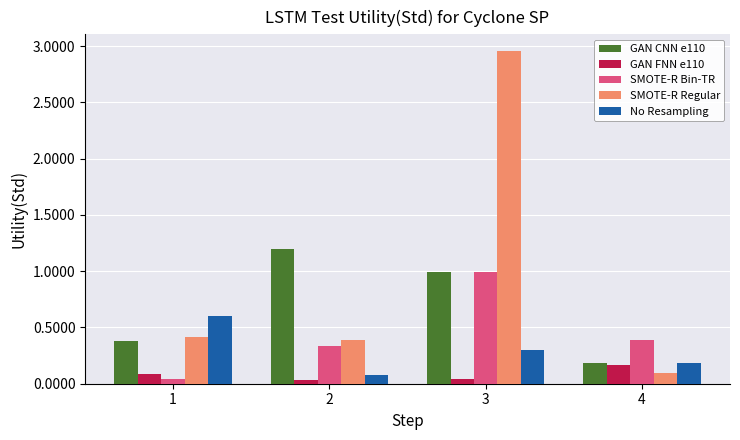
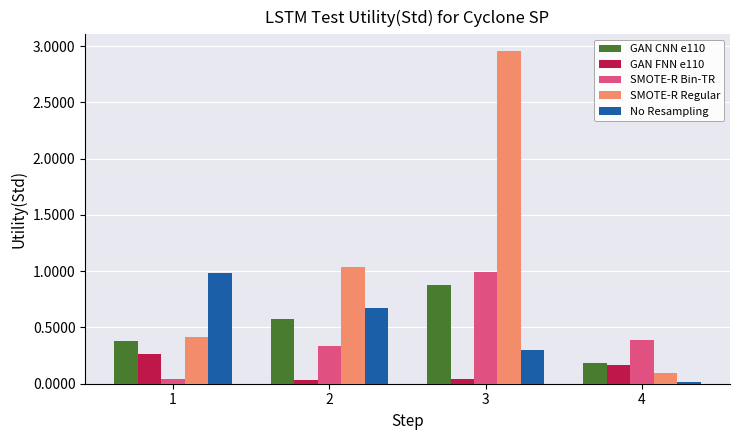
  {
    "GAN CNN e110": {
      "1": 0.38,
-     "2": 1.19,
-     "3": 0.99,
+     "2": 0.57,
+     "3": 0.88,
      "4": 0.19
    },
    "GAN FNN e110": {
-     "1": 0.09,
+     "1": 0.27,
      "2": 0.04,
      "3": 0.04,
      "4": 0.16
    },
    "SMOTE-R Bin-TR": {
      "1": 0.04,
      "2": 0.33,
      "3": 0.99,
      "4": 0.39
    },
    "SMOTE-R Regular": {
      "1": 0.41,
-     "2": 0.39,
+     "2": 1.04,
      "3": 2.96,
      "4": 0.10
    },
    "No Resampling": {
-     "1": 0.61,
-     "2": 0.08,
+     "1": 0.98,
+     "2": 0.67,
      "3": 0.30,
-     "4": 0.18
+     "4": 0.01
    }
  }
